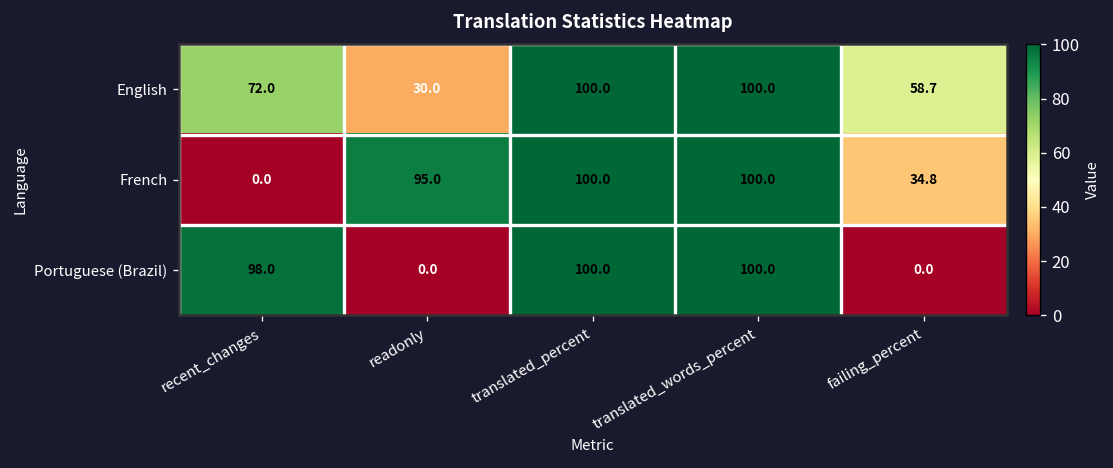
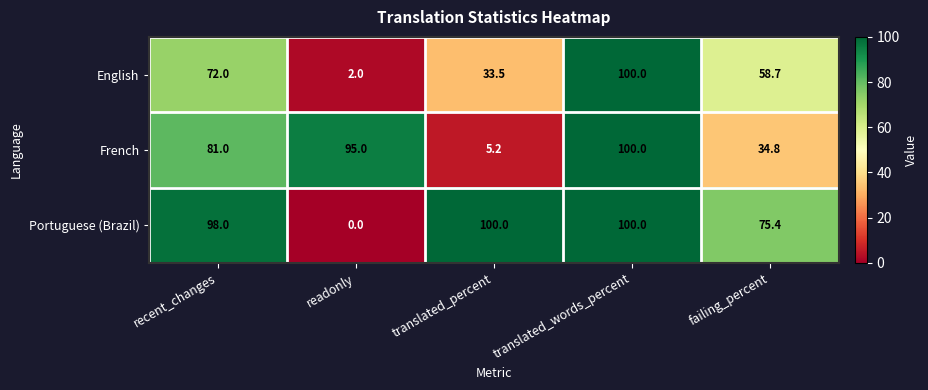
  {
    "English": {
      "recent_changes": 72.0,
-     "readonly": 30.0,
-     "translated_percent": 100.0,
+     "readonly": 2.0,
+     "translated_percent": 33.5,
      "translated_words_percent": 100.0,
      "failing_percent": 58.7
    },
    "French": {
-     "recent_changes": 0.0,
+     "recent_changes": 81.0,
      "readonly": 95.0,
-     "translated_percent": 100.0,
+     "translated_percent": 5.2,
      "translated_words_percent": 100.0,
      "failing_percent": 34.8
    },
    "Portuguese (Brazil)": {
      "recent_changes": 98.0,
      "readonly": 0.0,
      "translated_percent": 100.0,
      "translated_words_percent": 100.0,
-     "failing_percent": 0.0
+     "failing_percent": 75.4
    }
  }
